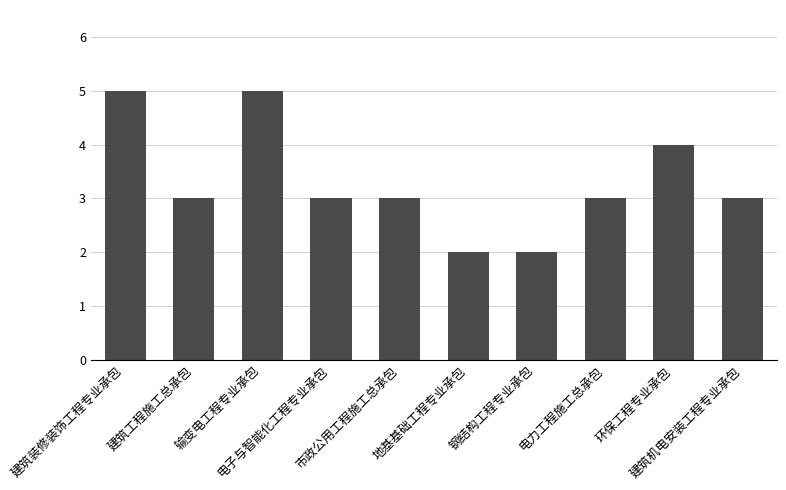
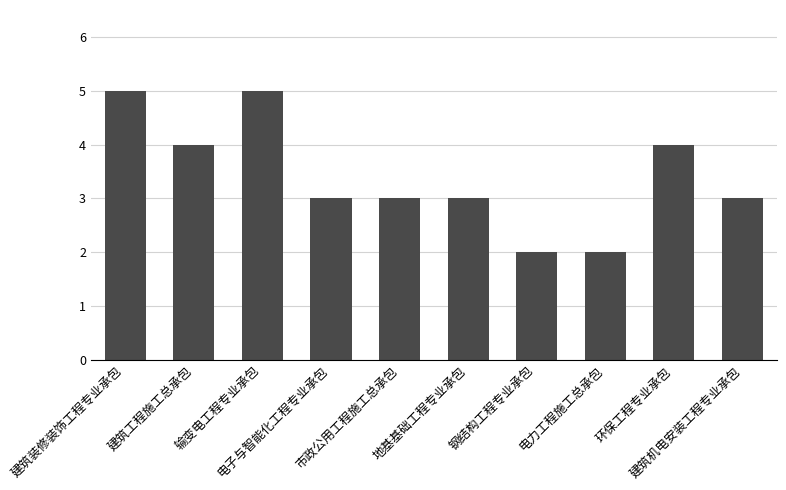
  {
    "建筑装修装饰工程专业承包": 5,
-   "建筑工程施工总承包": 3,
+   "建筑工程施工总承包": 4,
    "输变电工程专业承包": 5,
    "电子与智能化工程专业承包": 3,
    "市政公用工程施工总承包": 3,
-   "地基基础工程专业承包": 2,
+   "地基基础工程专业承包": 3,
    "钢结构工程专业承包": 2,
-   "电力工程施工总承包": 3,
+   "电力工程施工总承包": 2,
    "环保工程专业承包": 4,
    "建筑机电安装工程专业承包": 3
  }
